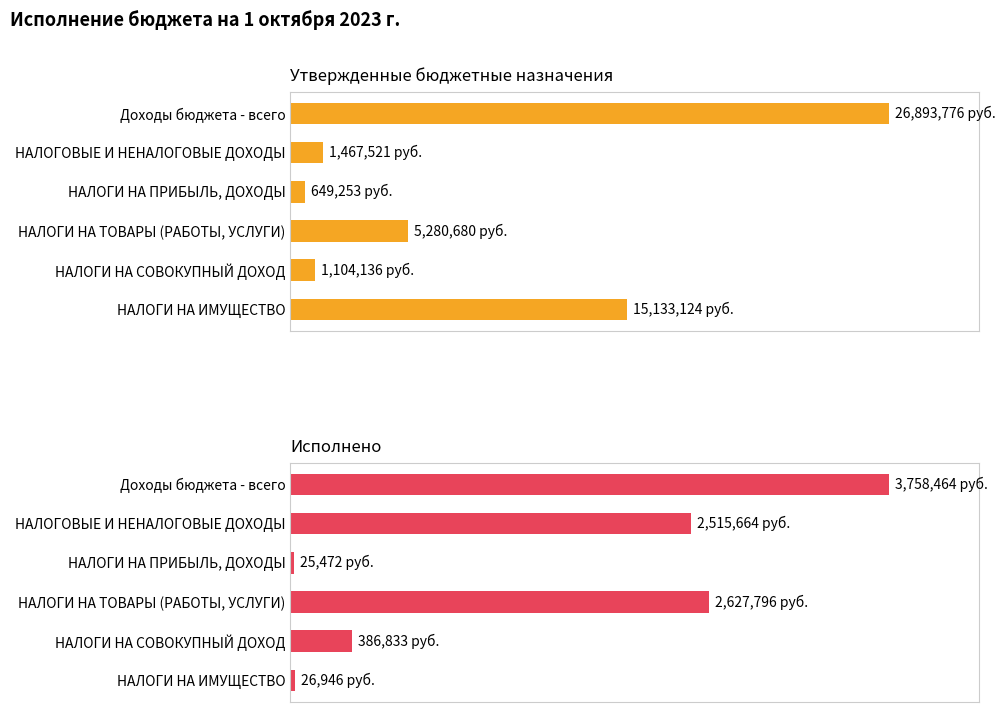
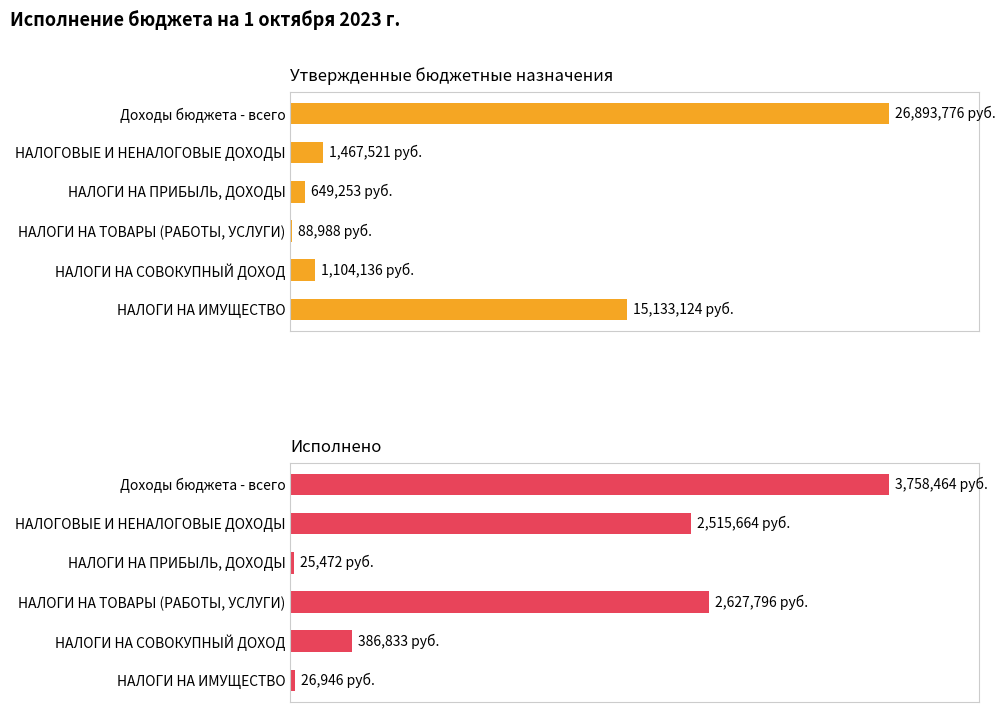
  {
    "Утвержденные бюджетные назначения": {
      "Доходы бюджета - всего": "26,893,776",
      "НАЛОГОВЫЕ И НЕНАЛОГОВЫЕ ДОХОДЫ": "1,467,521",
      "НАЛОГИ НА ПРИБЫЛЬ, ДОХОДЫ": "649,253",
-     "НАЛОГИ НА ТОВАРЫ (РАБОТЫ, УСЛУГИ)": "5,280,680",
+     "НАЛОГИ НА ТОВАРЫ (РАБОТЫ, УСЛУГИ)": "88,988",
      "НАЛОГИ НА СОВОКУПНЫЙ ДОХОД": "1,104,136",
      "НАЛОГИ НА ИМУЩЕСТВО": "15,133,124"
    },
    "Исполнено": {
      "Доходы бюджета - всего": "3,758,464",
      "НАЛОГОВЫЕ И НЕНАЛОГОВЫЕ ДОХОДЫ": "2,515,664",
      "НАЛОГИ НА ПРИБЫЛЬ, ДОХОДЫ": "25,472",
      "НАЛОГИ НА ТОВАРЫ (РАБОТЫ, УСЛУГИ)": "2,627,796",
      "НАЛОГИ НА СОВОКУПНЫЙ ДОХОД": "386,833",
      "НАЛОГИ НА ИМУЩЕСТВО": "26,946"
    }
  }
